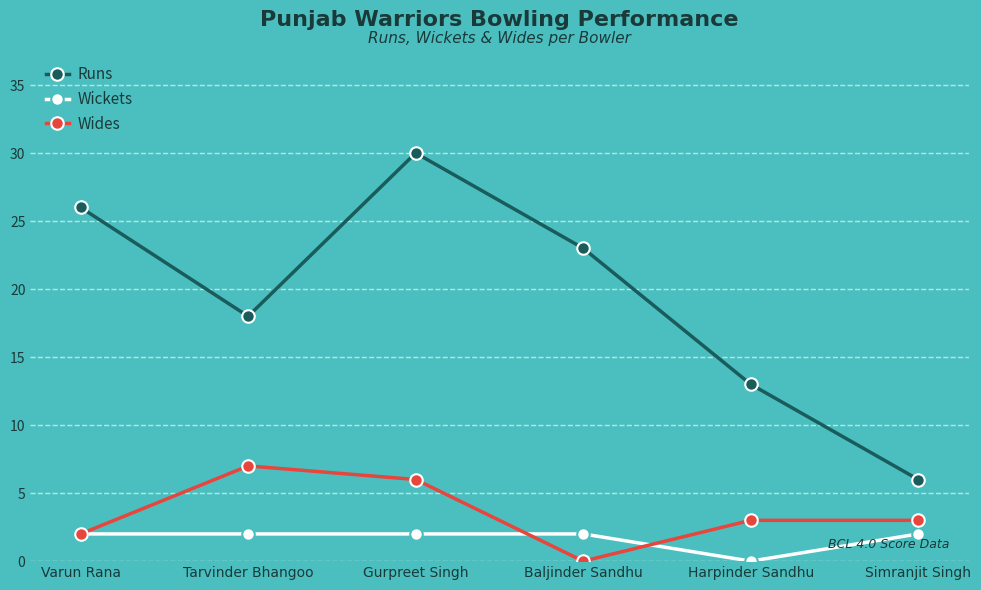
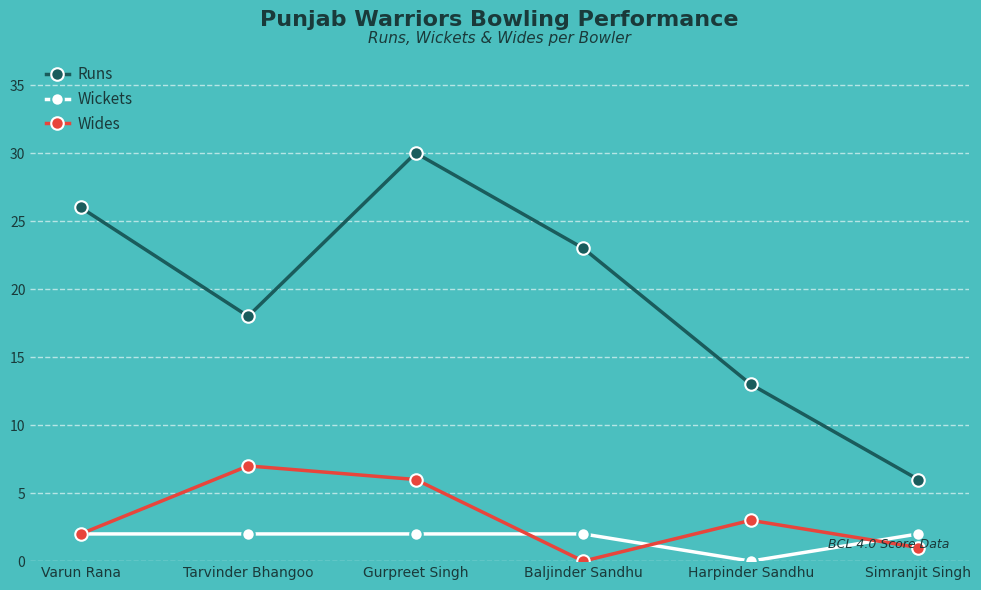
  {
    "Runs": {
      "Varun Rana": 26,
      "Tarvinder Bhangoo": 18,
      "Gurpreet Singh": 30,
      "Baljinder Sandhu": 23,
      "Harpinder Sandhu": 13,
      "Simranjit Singh": 6
    },
    "Wickets": {
      "Tarvinder Bhangoo": 2,
      "Gurpreet Singh": 2,
      "Baljinder Sandhu": 2,
      "Harpinder Sandhu": 0,
      "Simranjit Singh": 2
    },
    "Wides": {
      "Tarvinder Bhangoo": 7,
      "Gurpreet Singh": 6,
      "Baljinder Sandhu": 0,
      "Harpinder Sandhu": 3,
-     "Simranjit Singh": 3
+     "Simranjit Singh": 1
    }
  }
